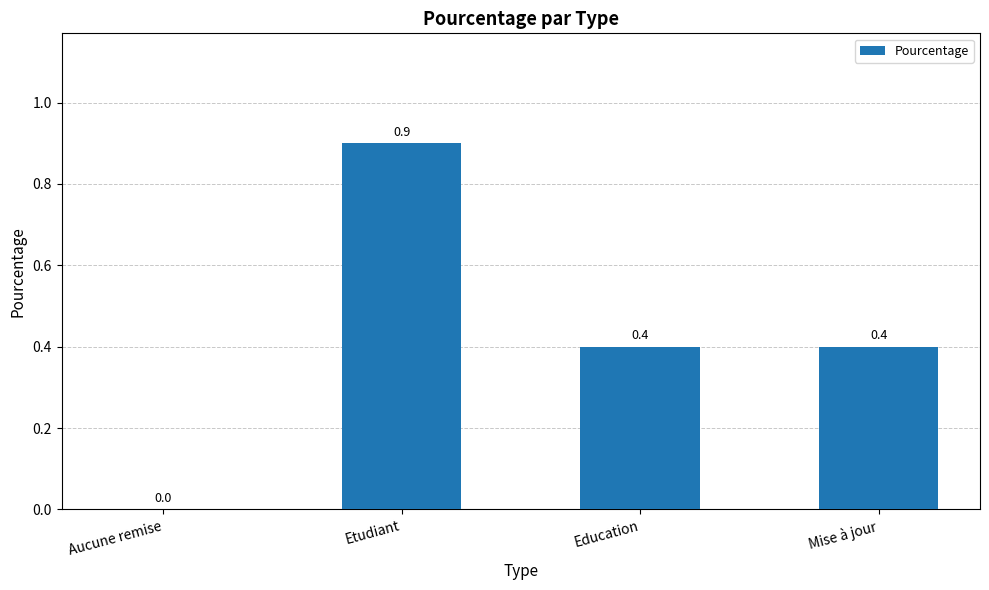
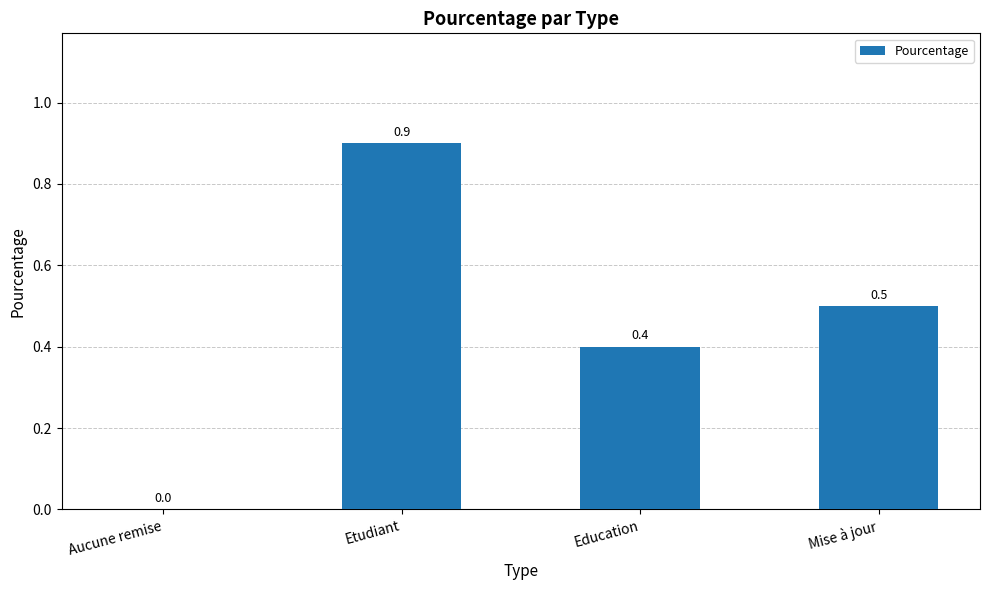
  {
    "Aucune remise": 0.0,
    "Etudiant": 0.9,
    "Education": 0.4,
-   "Mise à jour": 0.4
+   "Mise à jour": 0.5
  }
